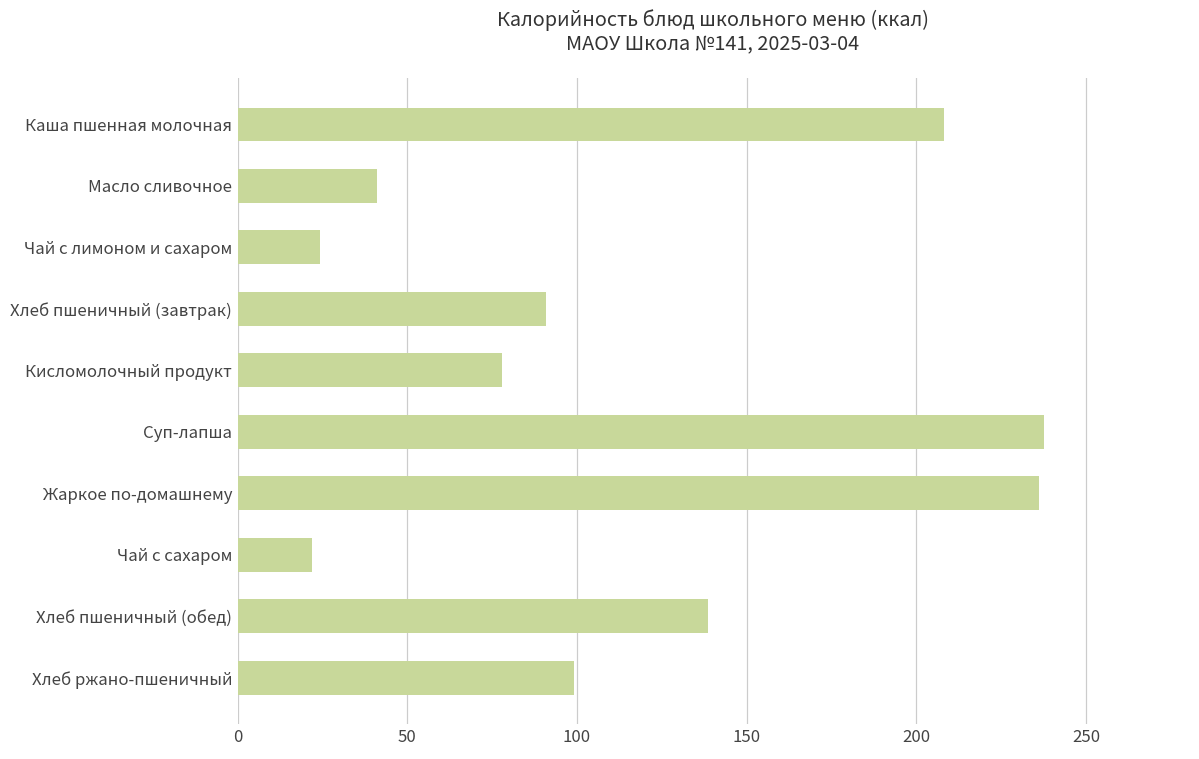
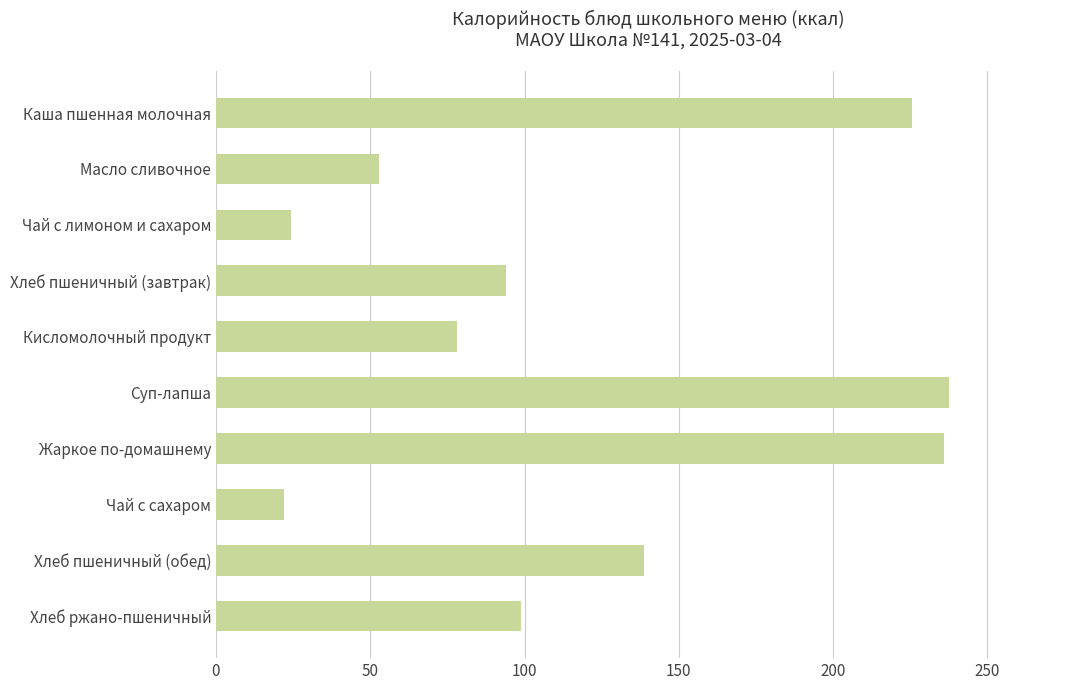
  {
-   "Каша пшенная молочная": 208,
-   "Масло сливочное": 41,
+   "Каша пшенная молочная": 226,
+   "Масло сливочное": 53,
    "Чай с лимоном и сахаром": 24,
-   "Хлеб пшеничный (завтрак)": 91,
+   "Хлеб пшеничный (завтрак)": 94,
    "Кисломолочный продукт": 78,
    "Суп-лапша": 237,
    "Жаркое по-домашнему": 236,
    "Чай с сахаром": 22,
    "Хлеб пшеничный (обед)": 139,
    "Хлеб ржано-пшеничный": 99
  }
